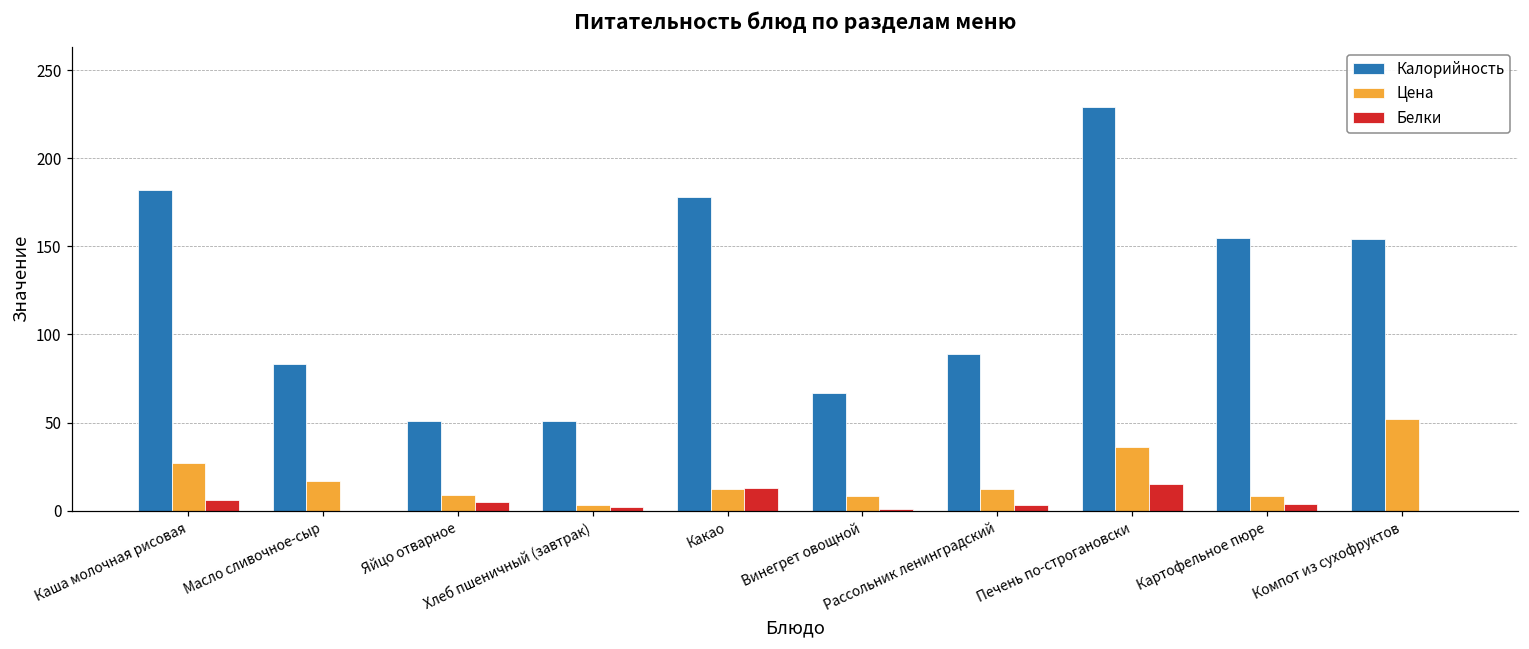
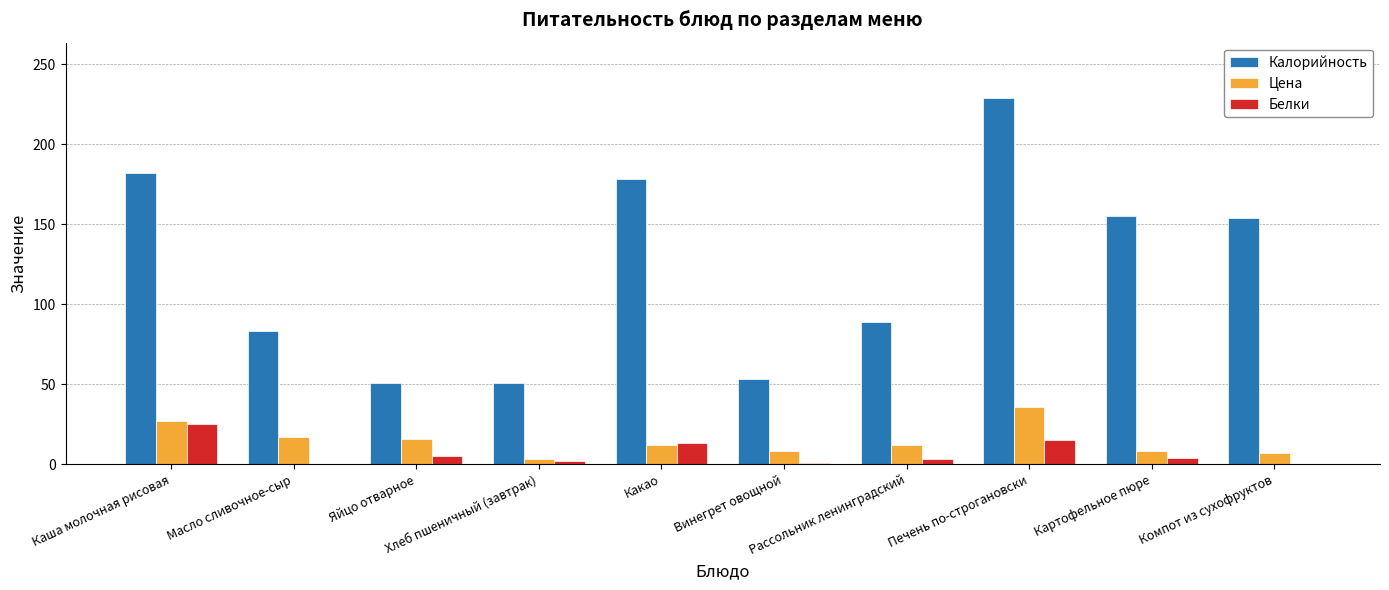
  {
    "Калорийность": {
      "Каша молочная рисовая": 182,
      "Масло сливочное-сыр": 83,
      "Яйцо отварное": 51,
      "Хлеб пшеничный (завтрак)": 51,
      "Какао": 178,
-     "Винегрет овощной": 67,
+     "Винегрет овощной": 53,
      "Рассольник ленинградский": 89,
      "Печень по-строгановски": 229,
      "Картофельное пюре": 155,
      "Компот из сухофруктов": 154
    },
    "Цена": {
      "Каша молочная рисовая": 27,
      "Масло сливочное-сыр": 17,
-     "Яйцо отварное": 9,
+     "Яйцо отварное": 16,
      "Хлеб пшеничный (завтрак)": 3,
      "Какао": 12,
      "Винегрет овощной": 8,
      "Рассольник ленинградский": 12,
      "Печень по-строгановски": 36,
      "Картофельное пюре": 8,
-     "Компот из сухофруктов": 52
+     "Компот из сухофруктов": 7
    },
    "Белки": {
-     "Каша молочная рисовая": 6,
+     "Каша молочная рисовая": 25,
      "Масло сливочное-сыр": 0,
      "Яйцо отварное": 5,
      "Хлеб пшеничный (завтрак)": 2,
      "Какао": 13,
      "Рассольник ленинградский": 3,
      "Печень по-строгановски": 15,
      "Картофельное пюре": 4,
      "Компот из сухофруктов": 0
    }
  }
